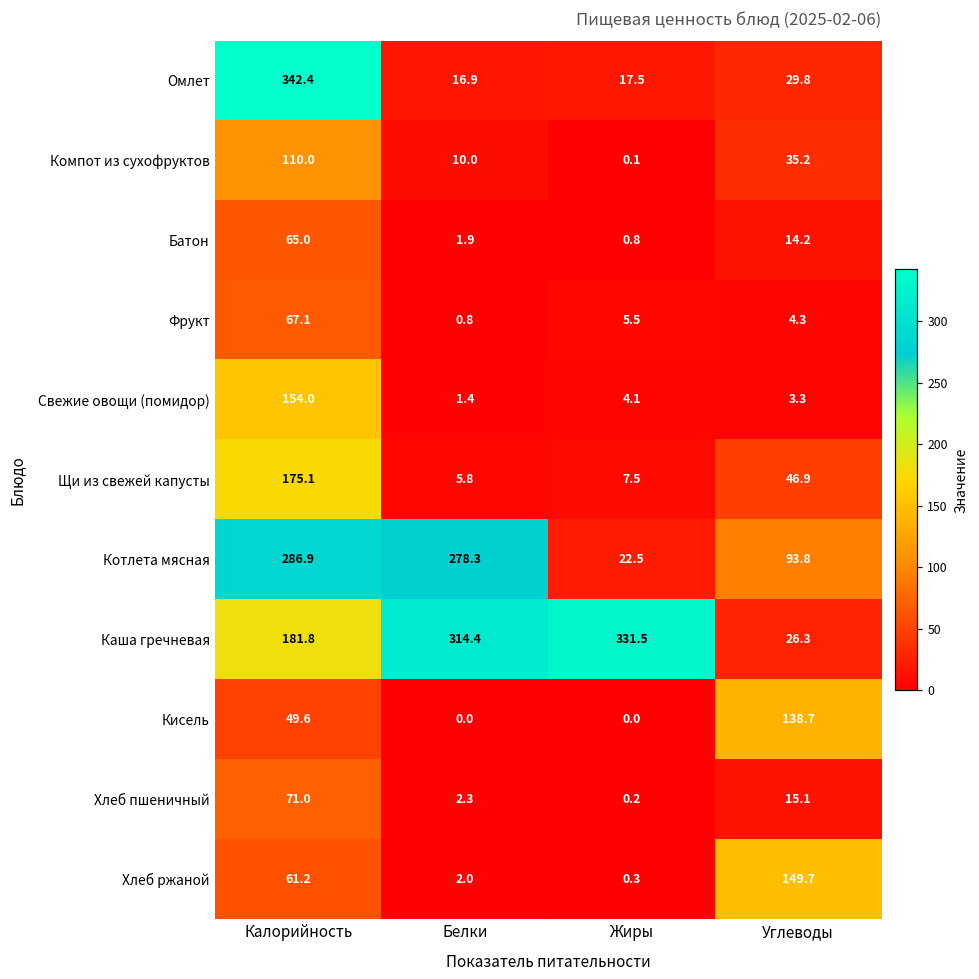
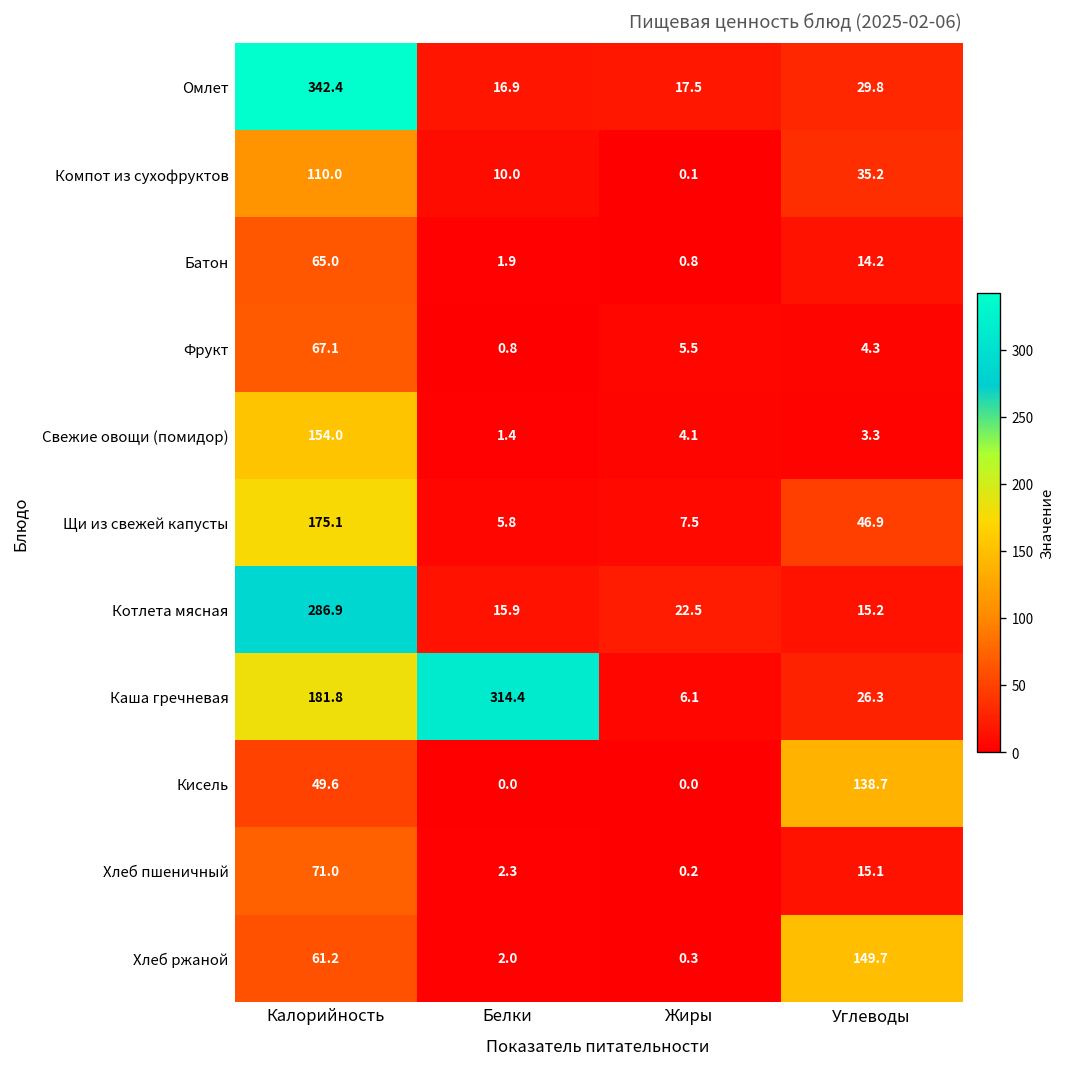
  {
    "Омлет": {
      "Калорийность": 342.4,
      "Белки": 16.9,
      "Жиры": 17.5,
      "Углеводы": 29.8
    },
    "Компот из сухофруктов": {
      "Калорийность": 110.0,
      "Белки": 10.0,
      "Жиры": 0.1,
      "Углеводы": 35.2
    },
    "Батон": {
      "Калорийность": 65.0,
      "Белки": 1.9,
      "Жиры": 0.8,
      "Углеводы": 14.2
    },
    "Фрукт": {
      "Калорийность": 67.1,
      "Белки": 0.8,
      "Жиры": 5.5,
      "Углеводы": 4.3
    },
    "Свежие овощи (помидор)": {
      "Калорийность": 154.0,
      "Белки": 1.4,
      "Жиры": 4.1,
      "Углеводы": 3.3
    },
    "Щи из свежей капусты": {
      "Калорийность": 175.1,
      "Белки": 5.8,
      "Жиры": 7.5,
      "Углеводы": 46.9
    },
    "Котлета мясная": {
      "Калорийность": 286.9,
-     "Белки": 278.3,
+     "Белки": 15.9,
      "Жиры": 22.5,
-     "Углеводы": 93.8
+     "Углеводы": 15.2
    },
    "Каша гречневая": {
      "Калорийность": 181.8,
      "Белки": 314.4,
-     "Жиры": 331.5,
+     "Жиры": 6.1,
      "Углеводы": 26.3
    },
    "Кисель": {
      "Калорийность": 49.6,
      "Белки": 0.0,
      "Жиры": 0.0,
      "Углеводы": 138.7
    },
    "Хлеб пшеничный": {
      "Калорийность": 71.0,
      "Белки": 2.3,
      "Жиры": 0.2,
      "Углеводы": 15.1
    },
    "Хлеб ржаной": {
      "Калорийность": 61.2,
      "Белки": 2.0,
      "Жиры": 0.3,
      "Углеводы": 149.7
    }
  }
